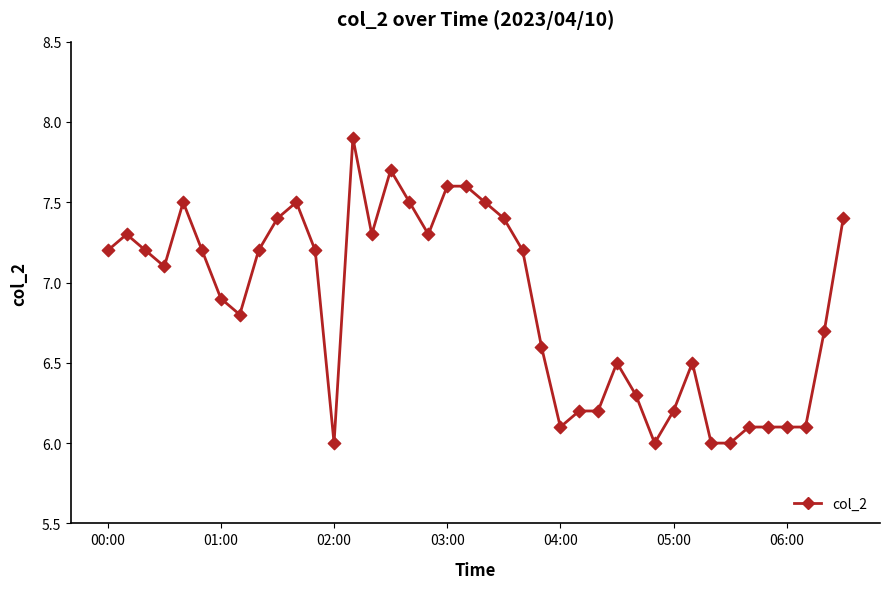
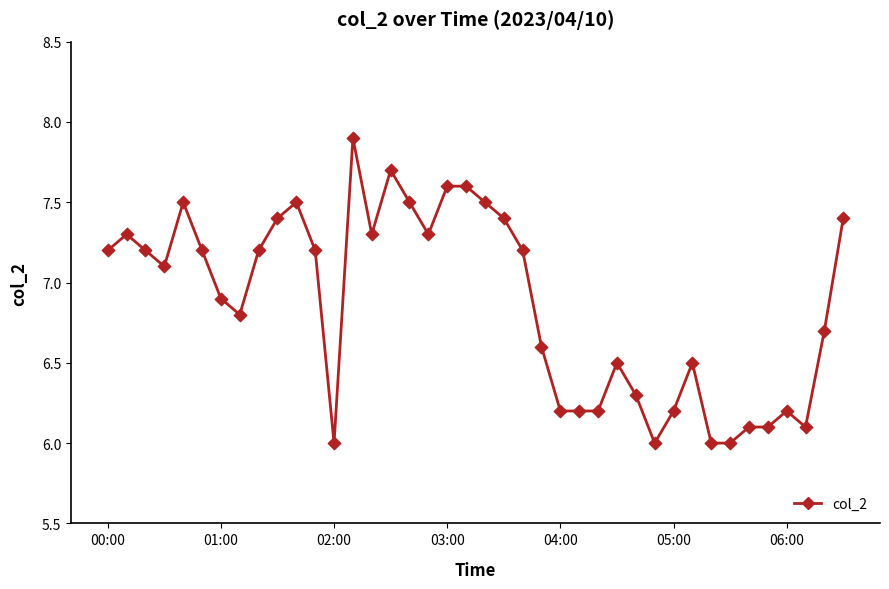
  {
    "00:00": 7.2,
    "01:00": 6.9,
    "02:00": 6.0,
    "03:00": 7.6,
-   "04:00": 6.1,
+   "04:00": 6.2,
    "05:00": 6.2,
-   "06:00": 6.1
+   "06:00": 6.2
  }
